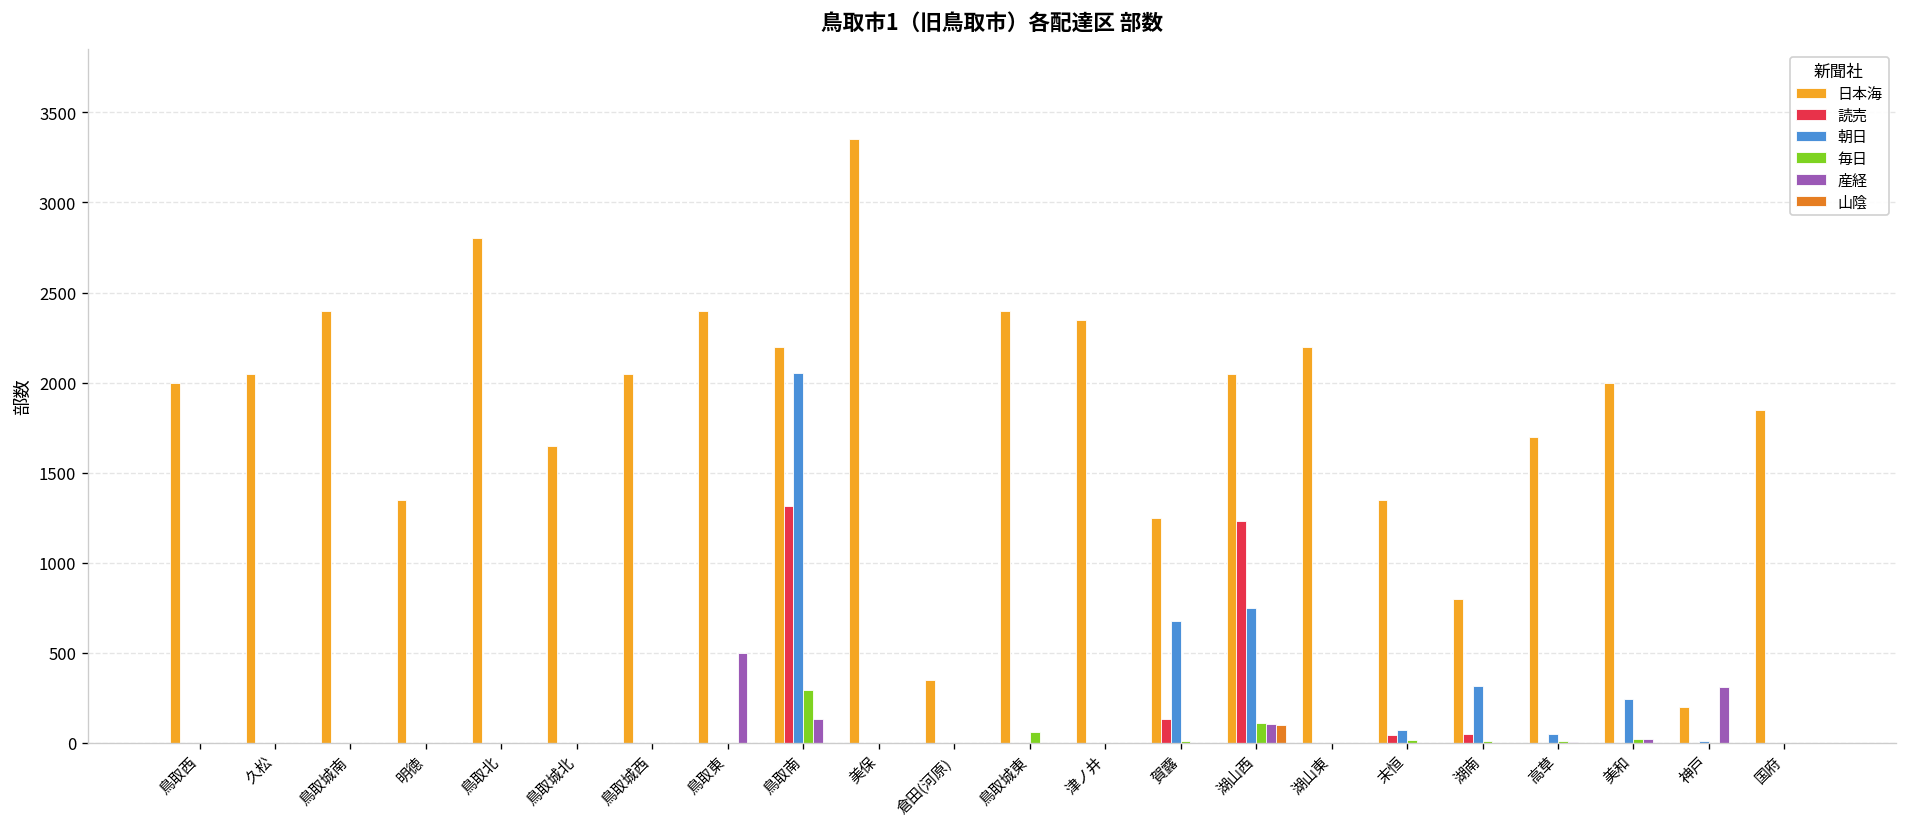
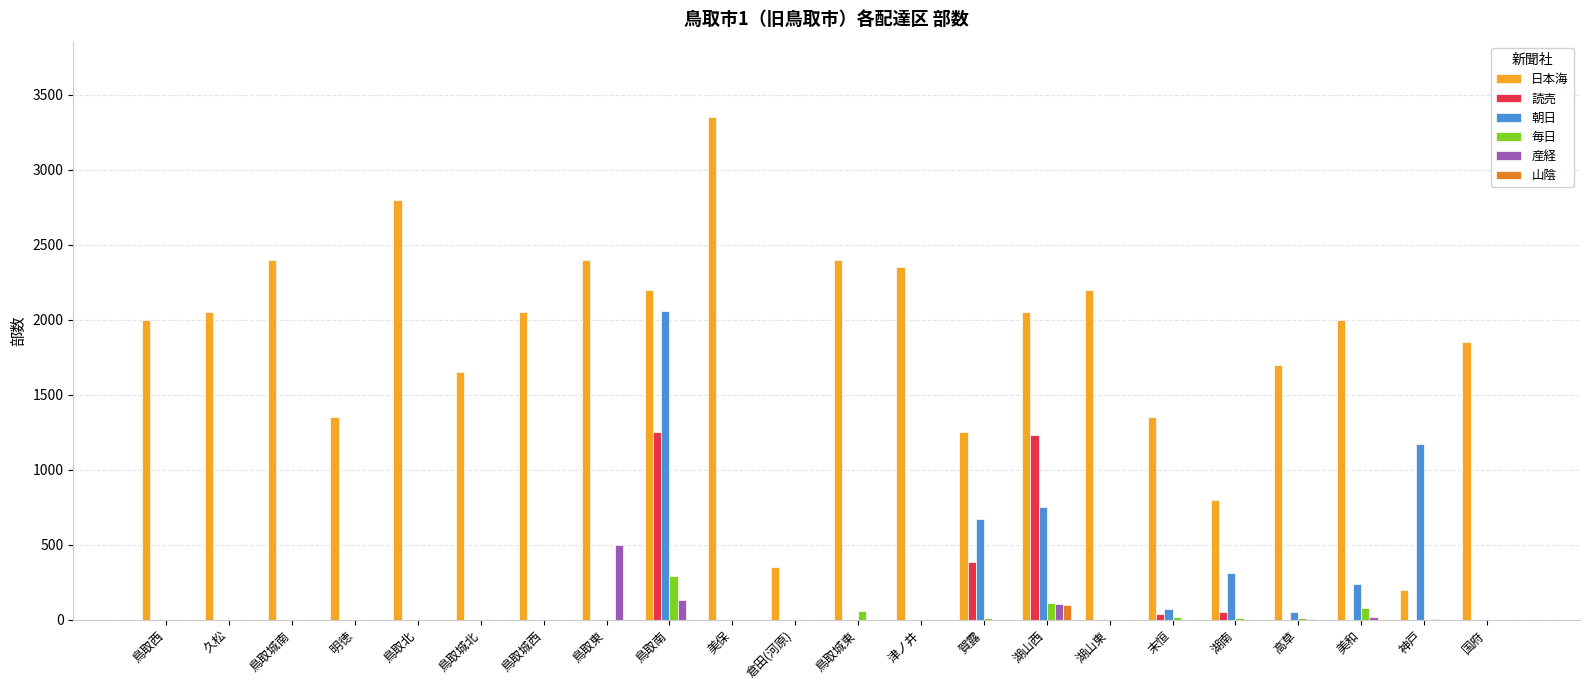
  {
    "読売": {
      "鳥取西": 0,
      "久松": 0,
      "鳥取城南": 0,
      "明徳": 0,
      "鳥取北": 0,
      "鳥取城北": 0,
      "鳥取城西": 0,
      "鳥取東": 0,
-     "鳥取南": 1320,
+     "鳥取南": 1250,
      "美保": 0,
      "倉田(河原)": 0,
      "鳥取城東": 0,
      "津ノ井": 0,
-     "賀露": 130,
+     "賀露": 380,
      "湖山西": 1230,
      "湖山東": 0,
      "末恒": 40,
      "湖南": 50,
      "高草": 0,
      "美和": 0,
      "神戸": 0,
      "国府": 0
    },
    "朝日": {
      "鳥取西": 0,
      "久松": 0,
      "鳥取城南": 0,
      "明徳": 0,
      "鳥取北": 0,
      "鳥取城北": 0,
      "鳥取城西": 0,
      "鳥取東": 0,
      "鳥取南": 2060,
      "美保": 0,
      "倉田(河原)": 0,
      "鳥取城東": 0,
      "津ノ井": 0,
      "賀露": 670,
      "湖山西": 750,
      "湖山東": 0,
      "末恒": 70,
      "湖南": 310,
      "高草": 50,
      "美和": 240,
-     "神戸": 10,
+     "神戸": 1170,
      "国府": 0
    },
    "毎日": {
      "鳥取西": 0,
      "久松": 0,
      "鳥取城南": 0,
      "明徳": 0,
      "鳥取北": 0,
      "鳥取城北": 0,
      "鳥取城西": 0,
      "鳥取東": 0,
      "鳥取南": 290,
      "美保": 0,
      "倉田(河原)": 0,
      "鳥取城東": 60,
      "津ノ井": 0,
      "湖山西": 110,
      "湖山東": 0,
-     "美和": 20,
+     "美和": 80,
      "神戸": 0,
      "国府": 0
    },
    "産経": {
      "鳥取西": 0,
      "久松": 0,
      "鳥取城南": 0,
      "明徳": 0,
      "鳥取北": 0,
      "鳥取城北": 0,
      "鳥取城西": 0,
      "鳥取東": 500,
      "鳥取南": 130,
      "美保": 0,
      "倉田(河原)": 0,
      "鳥取城東": 0,
      "津ノ井": 0,
      "賀露": 0,
      "湖山西": 110,
      "湖山東": 0,
      "末恒": 0,
      "湖南": 0,
      "美和": 20,
-     "神戸": 310,
+     "神戸": 10,
      "国府": 0
    }
  }
